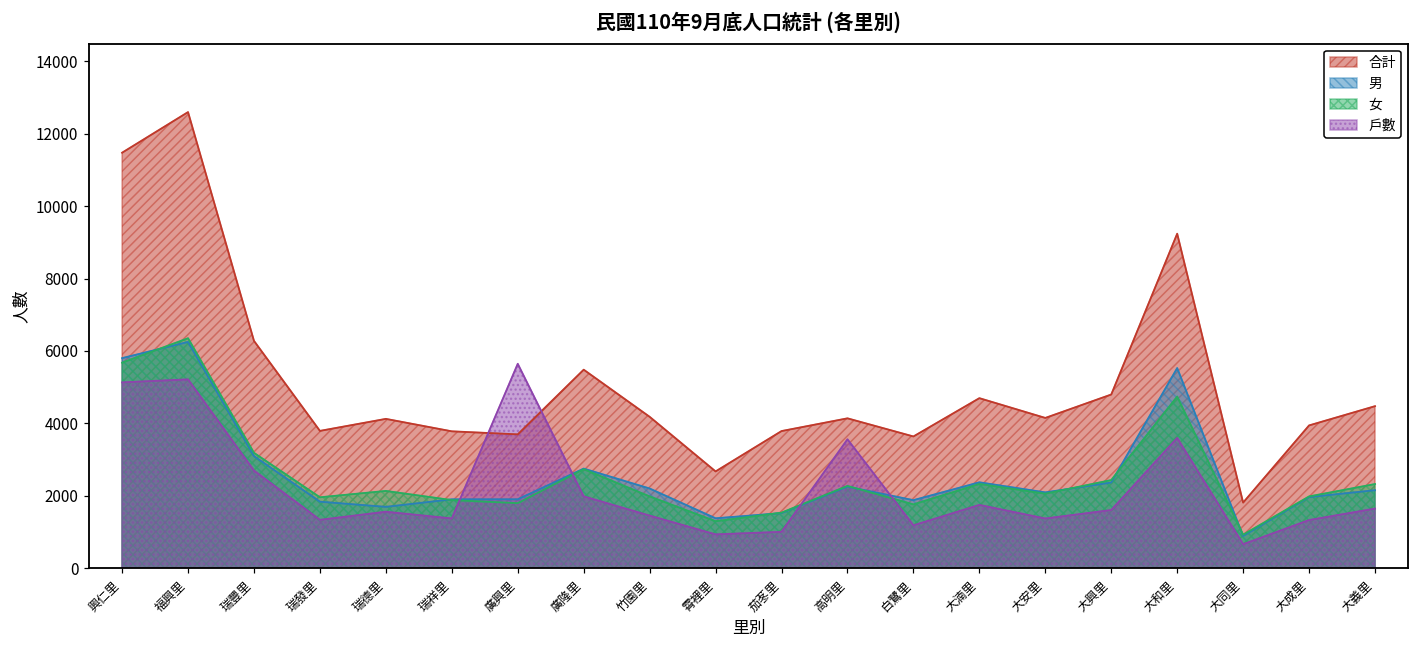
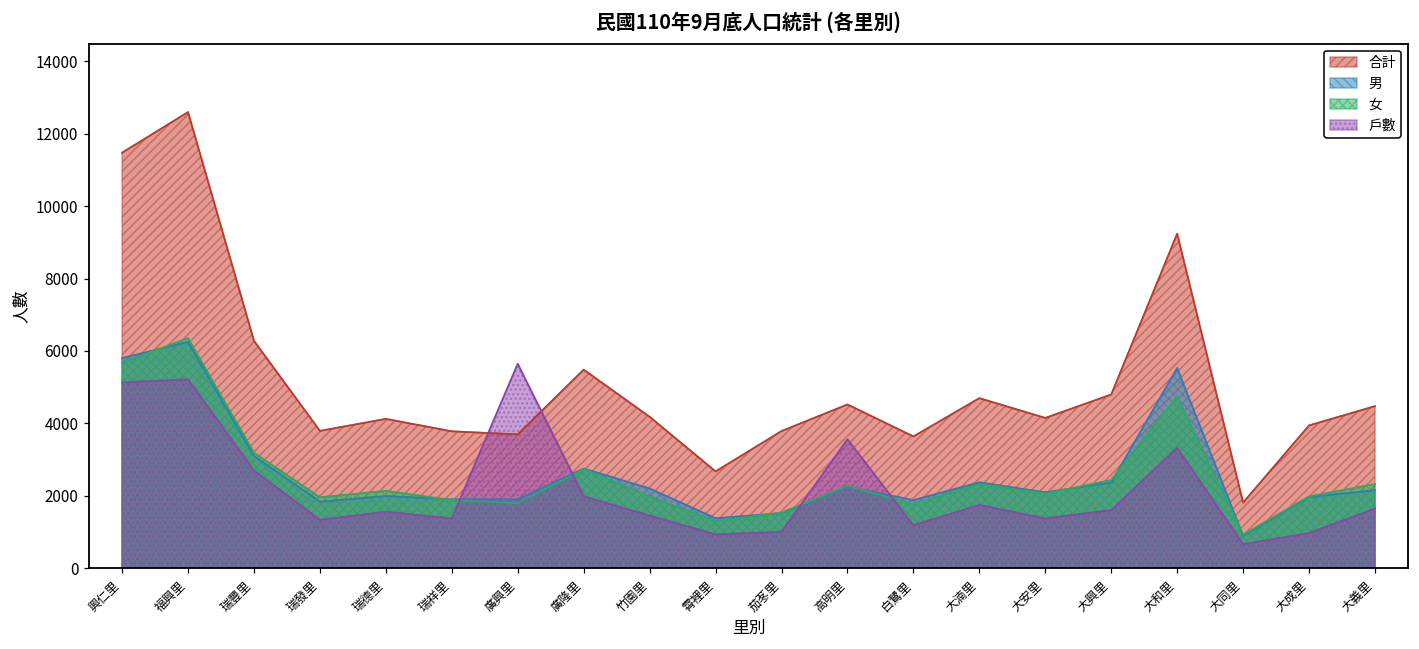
  {
    "合計": {
      "興仁里": 11500,
      "福興里": 12600,
      "瑞豐里": 6300,
      "瑞發里": 3800,
      "瑞德里": 4100,
      "瑞祥里": 3800,
      "廣興里": 3700,
      "廣隆里": 5500,
      "竹園里": 4200,
      "霄裡里": 2700,
      "茄苳里": 3800,
-     "高明里": 4100,
+     "高明里": 4500,
      "白鷺里": 3600,
      "大湳里": 4700,
      "大安里": 4100,
      "大興里": 4800,
      "大和里": 9200,
      "大同里": 1800,
      "大成里": 3900,
      "大義里": 4500
    },
    "男": {
      "興仁里": 5800,
      "福興里": 6200,
      "瑞豐里": 3100,
      "瑞發里": 1800,
-     "瑞德里": 1700,
+     "瑞德里": 2000,
      "廣興里": 1900,
      "竹園里": 2200,
      "霄裡里": 1400,
      "白鷺里": 1900,
      "大和里": 5500,
      "大義里": 2200
    },
    "女": {
      "興仁里": 5700,
      "福興里": 6400,
      "瑞豐里": 3200,
      "瑞發里": 2000,
      "瑞德里": 2100,
      "廣興里": 1800,
      "竹園里": 2000,
      "霄裡里": 1300,
      "白鷺里": 1800,
      "大和里": 4700,
      "大義里": 2300
    },
    "戶數": {
      "興仁里": 5100,
      "福興里": 5200,
      "瑞豐里": 2700,
      "瑞發里": 1300,
      "瑞德里": 1600,
      "瑞祥里": 1400,
      "廣興里": 5600,
      "廣隆里": 2000,
      "竹園里": 1500,
      "霄裡里": 900,
      "茄苳里": 1000,
      "高明里": 3600,
      "白鷺里": 1200,
      "大湳里": 1700,
      "大安里": 1400,
      "大興里": 1600,
-     "大和里": 3600,
+     "大和里": 3300,
      "大同里": 700,
-     "大成里": 1300,
+     "大成里": 1000,
      "大義里": 1600
    }
  }
